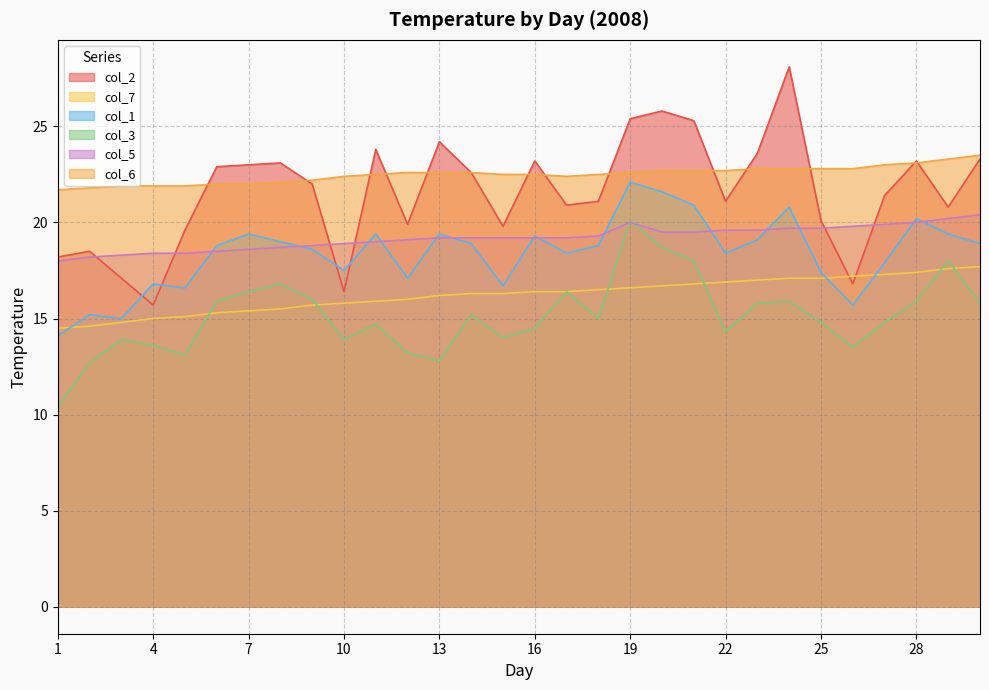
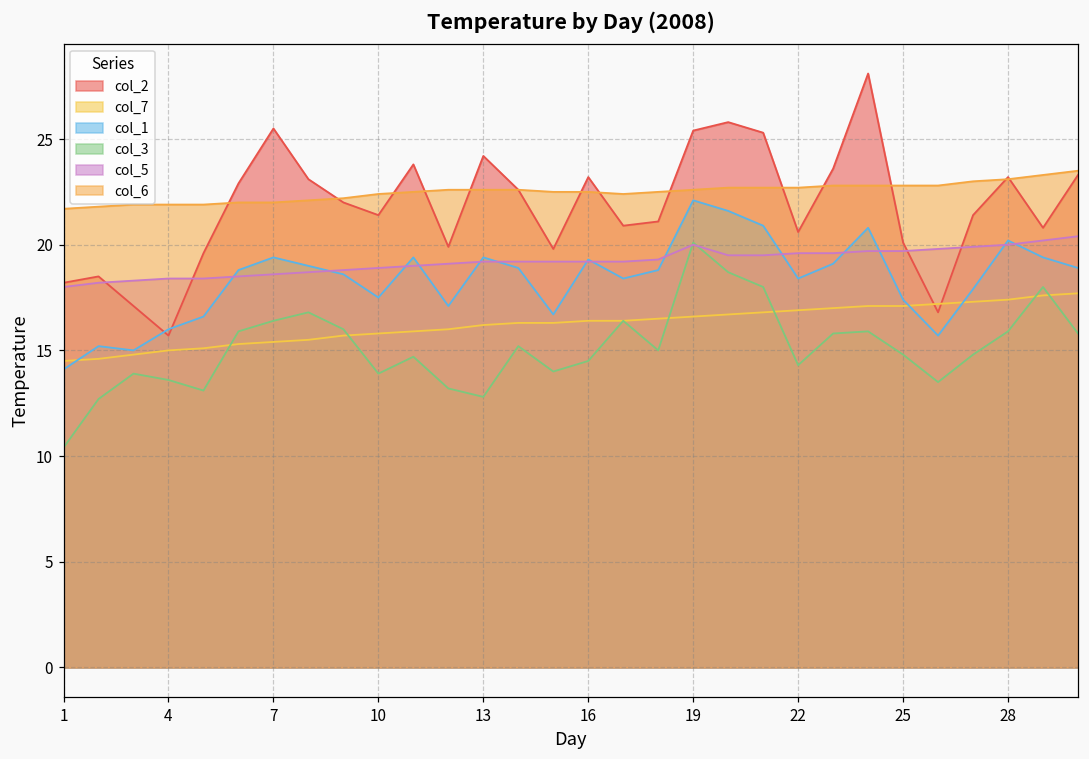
  {
    "col_2": {
      "1": 18.2,
      "4": 15.7,
-     "7": 23.0,
-     "10": 16.4,
+     "7": 25.5,
+     "10": 21.4,
      "13": 24.2,
      "16": 23.2,
      "19": 25.4,
-     "22": 21.1,
+     "22": 20.6,
      "25": 20.1
    },
    "col_1": {
      "1": 14.1,
-     "4": 16.8,
+     "4": 16.0,
      "7": 19.4,
      "10": 17.5,
      "13": 19.4,
      "19": 22.1,
      "22": 18.4,
      "25": 17.4,
      "28": 20.2
    },
    "col_3": {
      "1": 10.4,
      "4": 13.6,
      "7": 16.4,
      "10": 13.9,
      "13": 12.8,
      "16": 14.5,
      "22": 14.3,
      "25": 14.8,
      "28": 15.9
    },
    "col_5": {
      "1": 18.0,
      "4": 18.4,
      "7": 18.6,
      "10": 18.9,
      "13": 19.2,
      "22": 19.6,
      "25": 19.7,
      "28": 20.0
    }
  }
